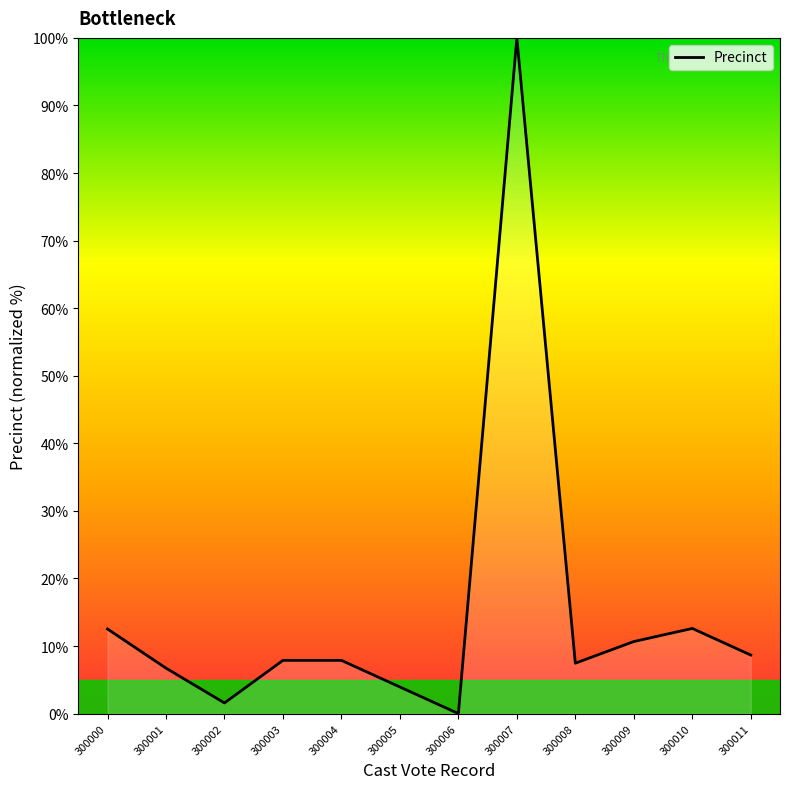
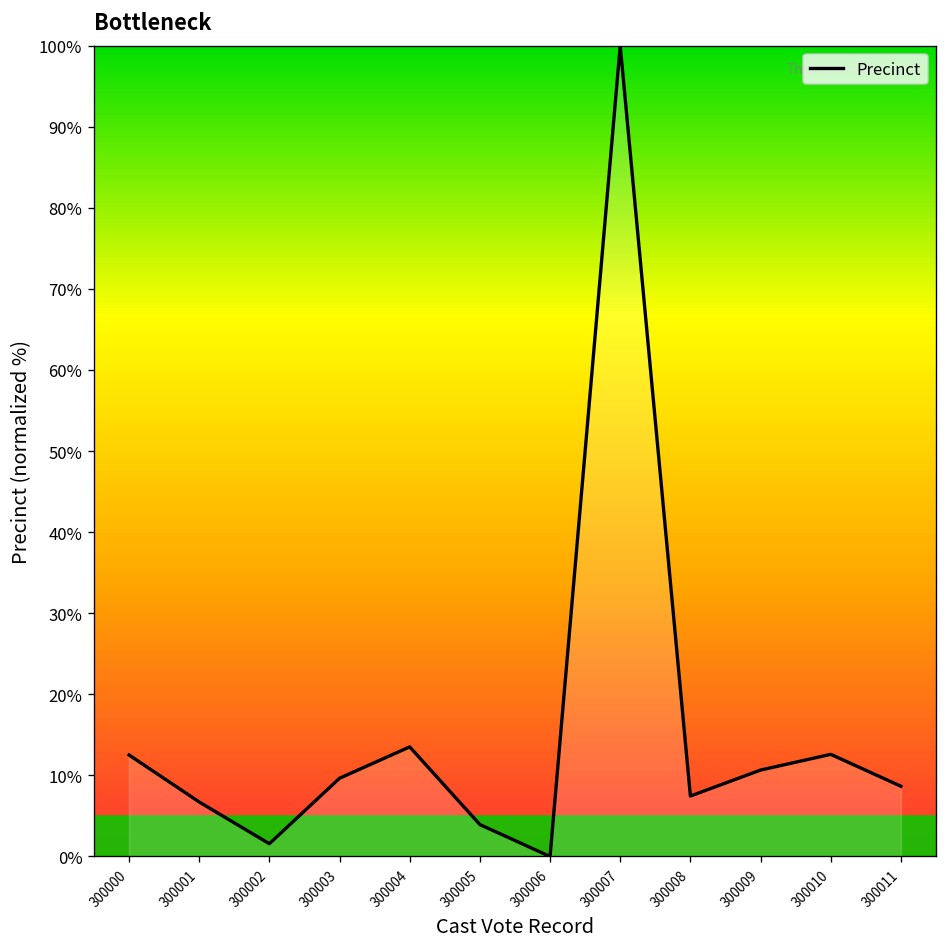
  {
    "300000": "13%",
    "300001": "7%",
-   "300003": "8%",
-   "300004": "8%",
+   "300003": "10%",
+   "300004": "14%",
    "300007": "100%",
    "300008": "7%",
    "300009": "11%",
    "300010": "13%",
    "300011": "9%"
  }
